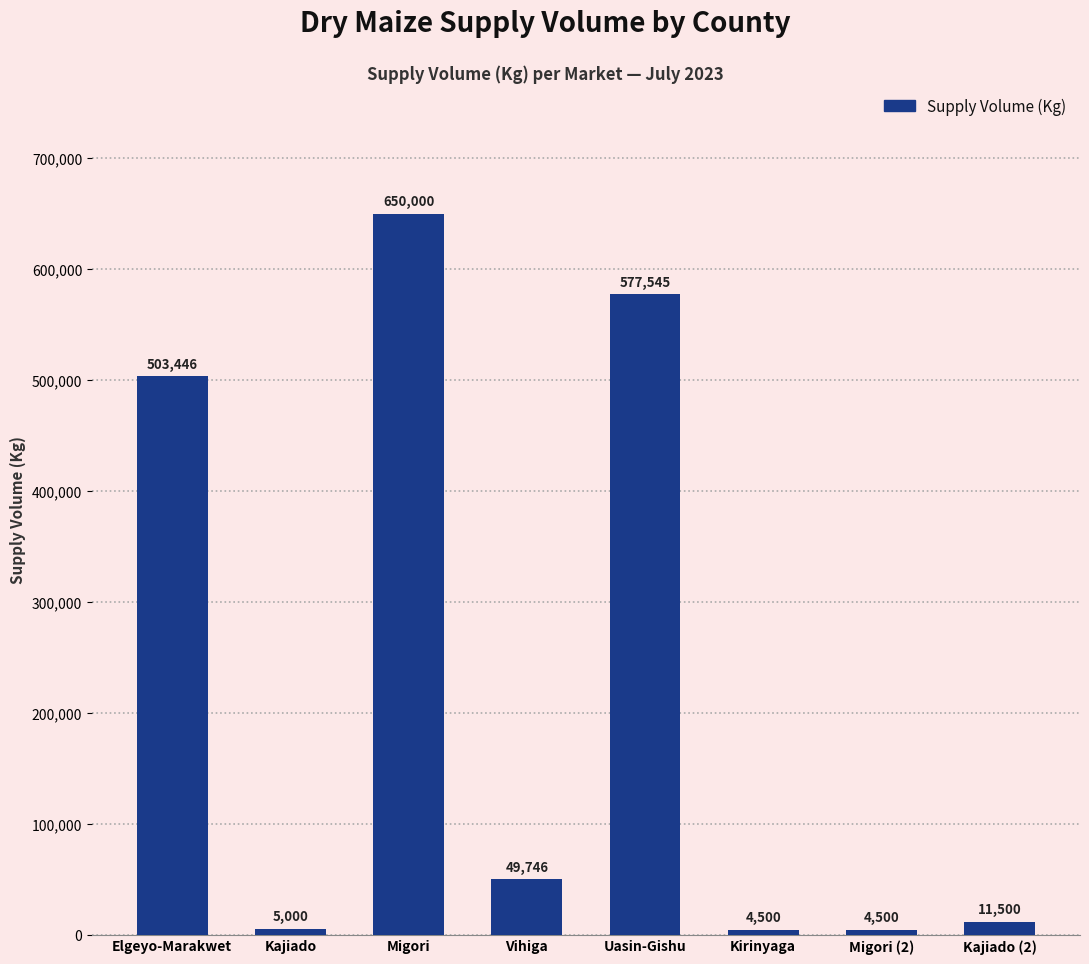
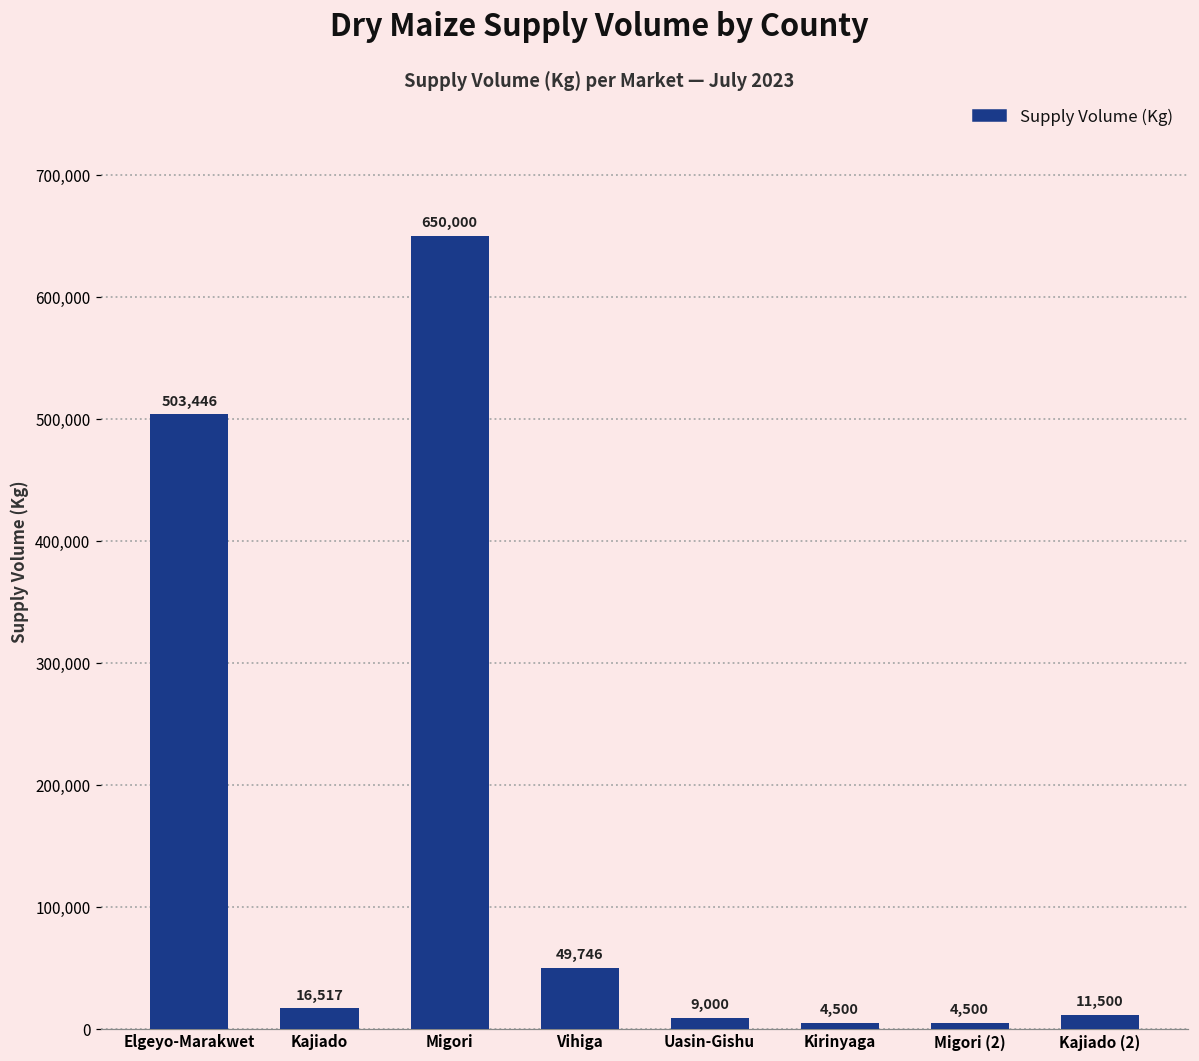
  {
    "Elgeyo-Marakwet": "503,446",
-   "Kajiado": "5,000",
+   "Kajiado": "16,517",
    "Migori": "650,000",
    "Vihiga": "49,746",
-   "Uasin-Gishu": "577,545",
+   "Uasin-Gishu": "9,000",
    "Kirinyaga": "4,500",
    "Migori (2)": "4,500",
    "Kajiado (2)": "11,500"
  }
